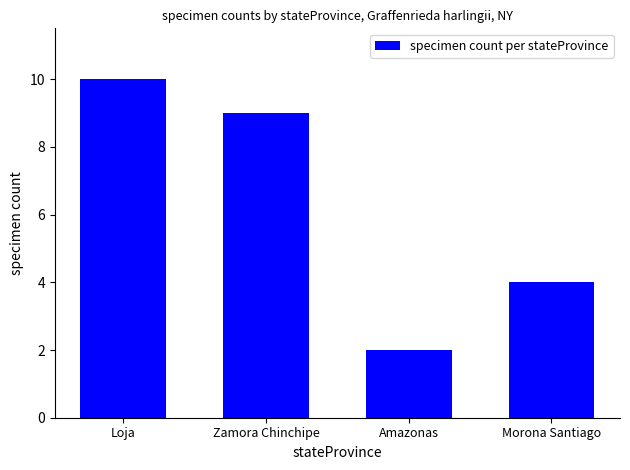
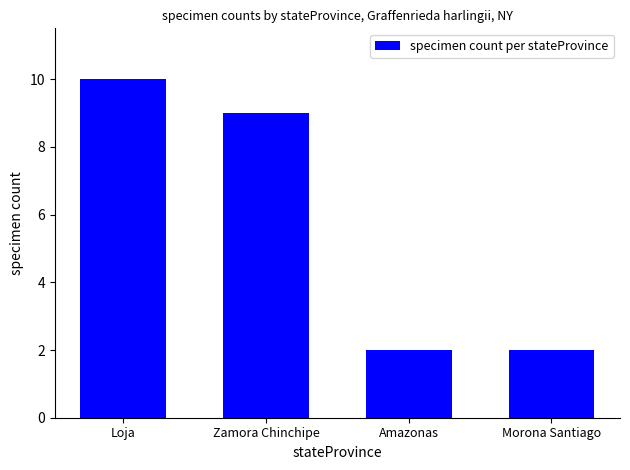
  {
    "Loja": 10,
    "Zamora Chinchipe": 9,
    "Amazonas": 2,
-   "Morona Santiago": 4
+   "Morona Santiago": 2
  }
